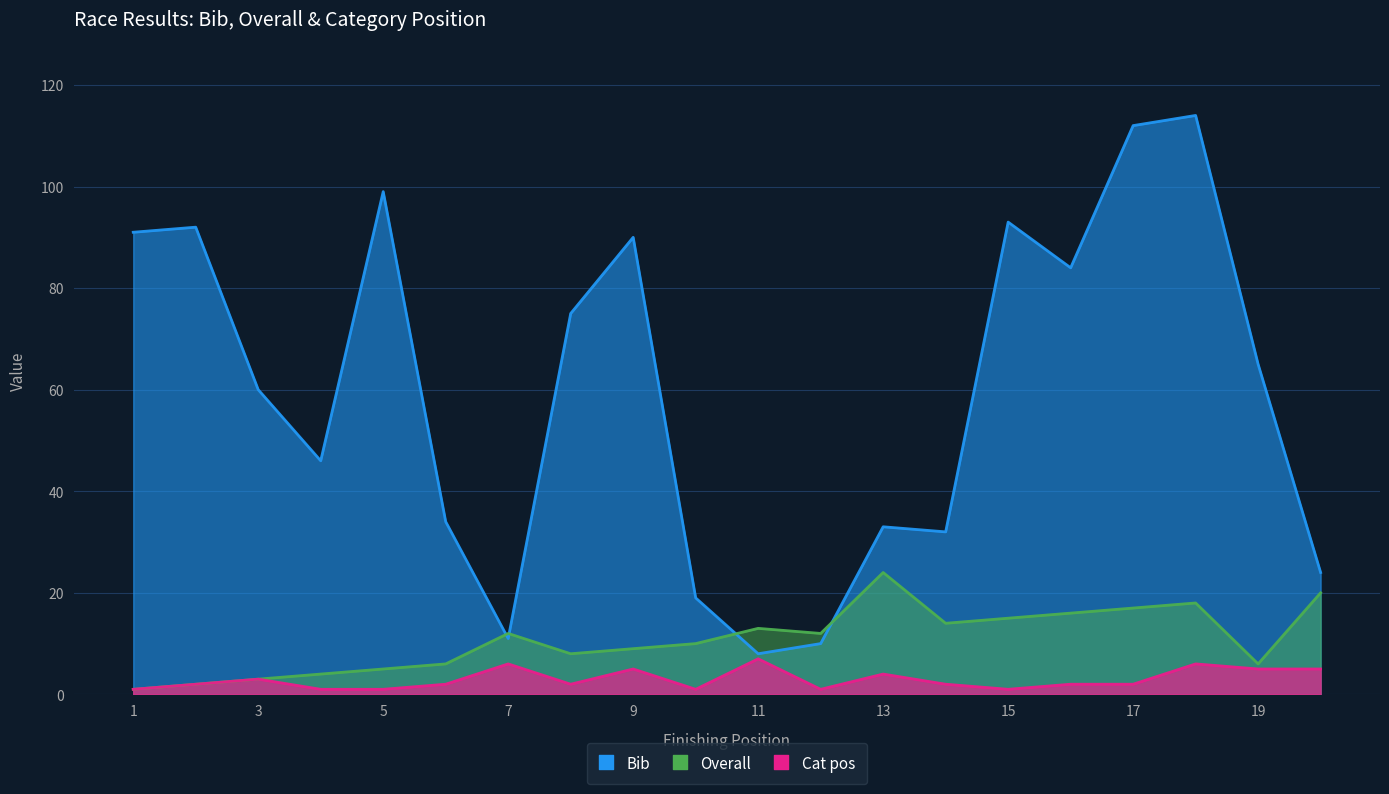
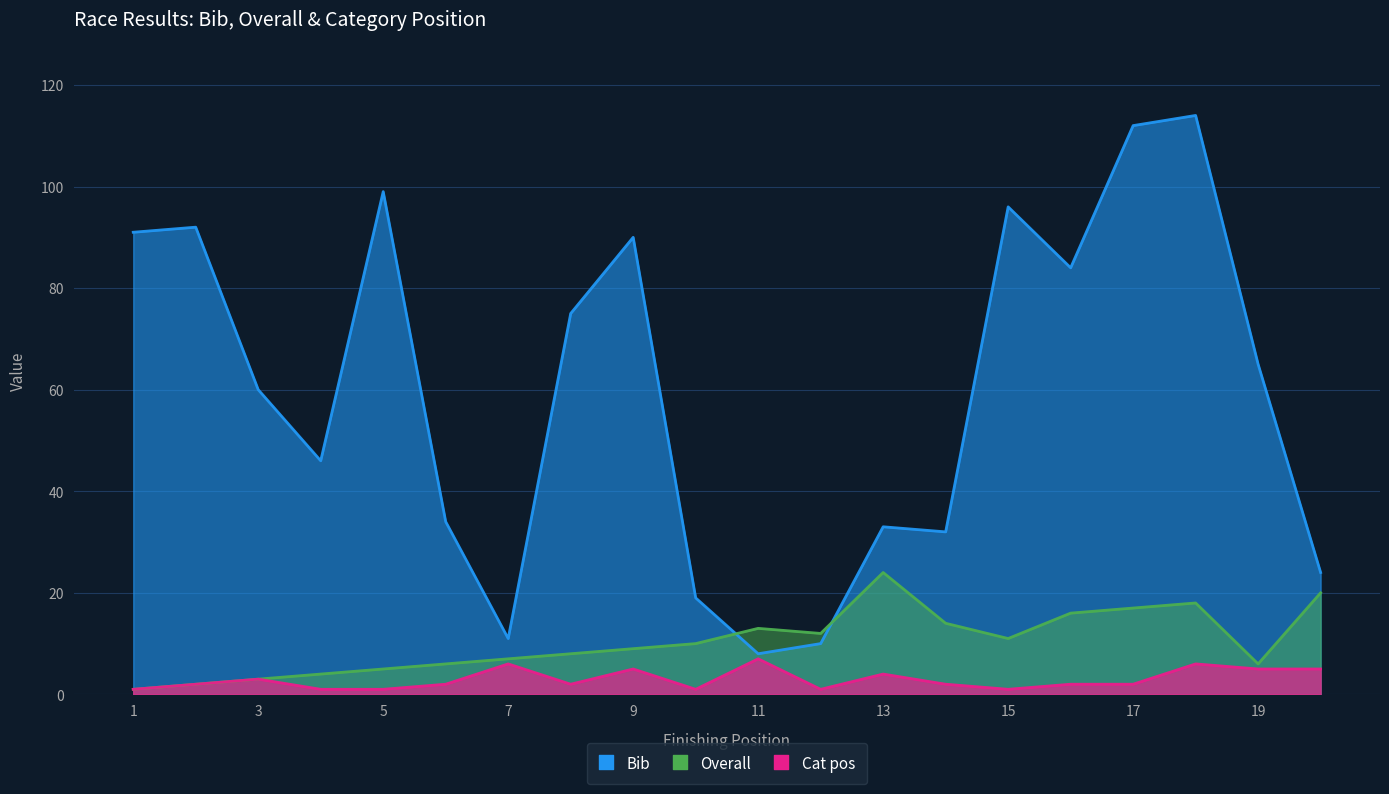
  {
    "Bib": {
      "1": 91,
      "3": 60,
      "5": 99,
      "7": 11,
      "9": 90,
      "11": 8,
      "13": 33,
-     "15": 93,
+     "15": 96,
      "17": 112,
      "19": 65
    },
    "Overall": {
      "5": 5,
-     "7": 12,
+     "7": 7,
      "9": 9,
      "11": 13,
      "13": 24,
-     "15": 15,
+     "15": 11,
      "17": 17,
      "19": 6
    },
    "Cat pos": {
      "5": 1,
      "7": 6,
      "9": 5,
      "11": 7,
      "13": 4,
      "15": 1,
      "17": 2,
      "19": 5
    }
  }
